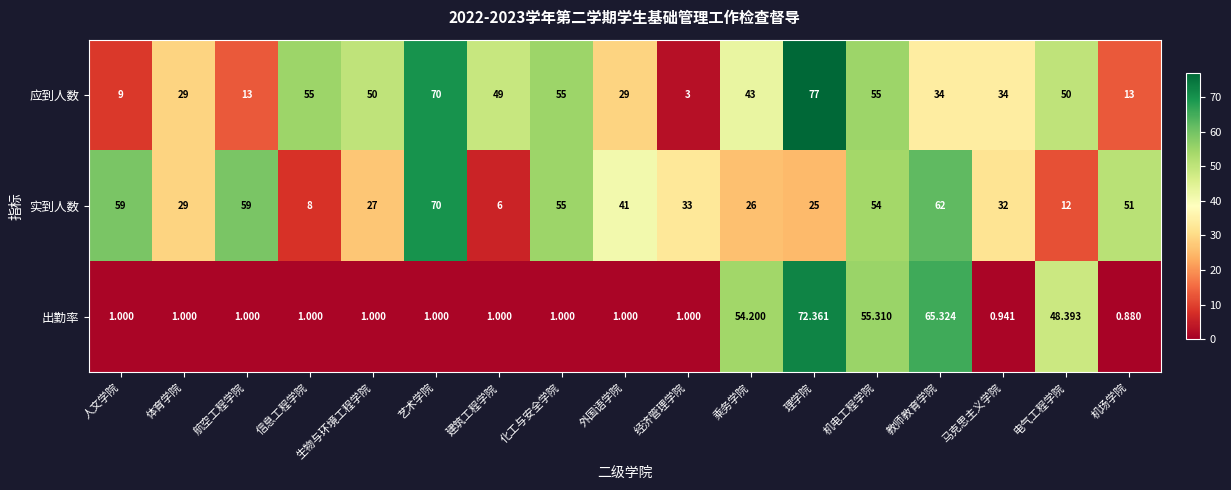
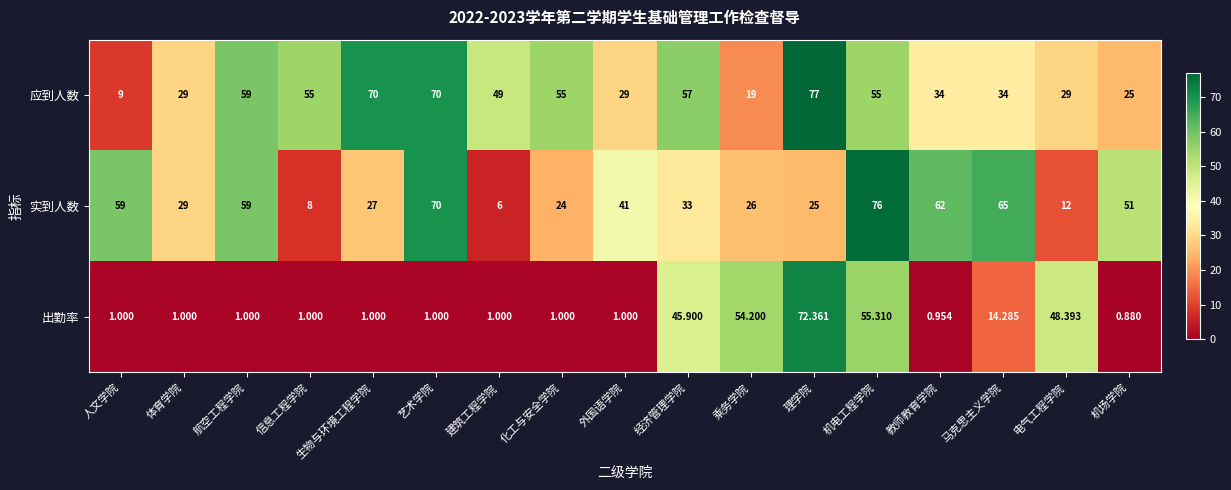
  {
    "应到人数": {
      "人文学院": 9,
      "体育学院": 29,
-     "航空工程学院": 13,
+     "航空工程学院": 59,
      "信息工程学院": 55,
-     "生物与环境工程学院": 50,
+     "生物与环境工程学院": 70,
      "艺术学院": 70,
      "建筑工程学院": 49,
      "化工与安全学院": 55,
      "外国语学院": 29,
-     "经济管理学院": 3,
-     "乘务学院": 43,
+     "经济管理学院": 57,
+     "乘务学院": 19,
      "理学院": 77,
      "机电工程学院": 55,
      "教师教育学院": 34,
      "马克思主义学院": 34,
-     "电气工程学院": 50,
-     "机场学院": 13
+     "电气工程学院": 29,
+     "机场学院": 25
    },
    "实到人数": {
      "人文学院": 59,
      "体育学院": 29,
      "航空工程学院": 59,
      "信息工程学院": 8,
      "生物与环境工程学院": 27,
      "艺术学院": 70,
      "建筑工程学院": 6,
-     "化工与安全学院": 55,
+     "化工与安全学院": 24,
      "外国语学院": 41,
      "经济管理学院": 33,
      "乘务学院": 26,
      "理学院": 25,
-     "机电工程学院": 54,
+     "机电工程学院": 76,
      "教师教育学院": 62,
-     "马克思主义学院": 32,
+     "马克思主义学院": 65,
      "电气工程学院": 12,
      "机场学院": 51
    },
    "出勤率": {
      "人文学院": 1.000,
      "体育学院": 1.000,
      "航空工程学院": 1.000,
      "信息工程学院": 1.000,
      "生物与环境工程学院": 1.000,
      "艺术学院": 1.000,
      "建筑工程学院": 1.000,
      "化工与安全学院": 1.000,
      "外国语学院": 1.000,
-     "经济管理学院": 1.000,
+     "经济管理学院": 45.900,
      "乘务学院": 54.200,
      "理学院": 72.361,
      "机电工程学院": 55.310,
-     "教师教育学院": 65.324,
-     "马克思主义学院": 0.941,
+     "教师教育学院": 0.954,
+     "马克思主义学院": 14.285,
      "电气工程学院": 48.393,
      "机场学院": 0.880
    }
  }
